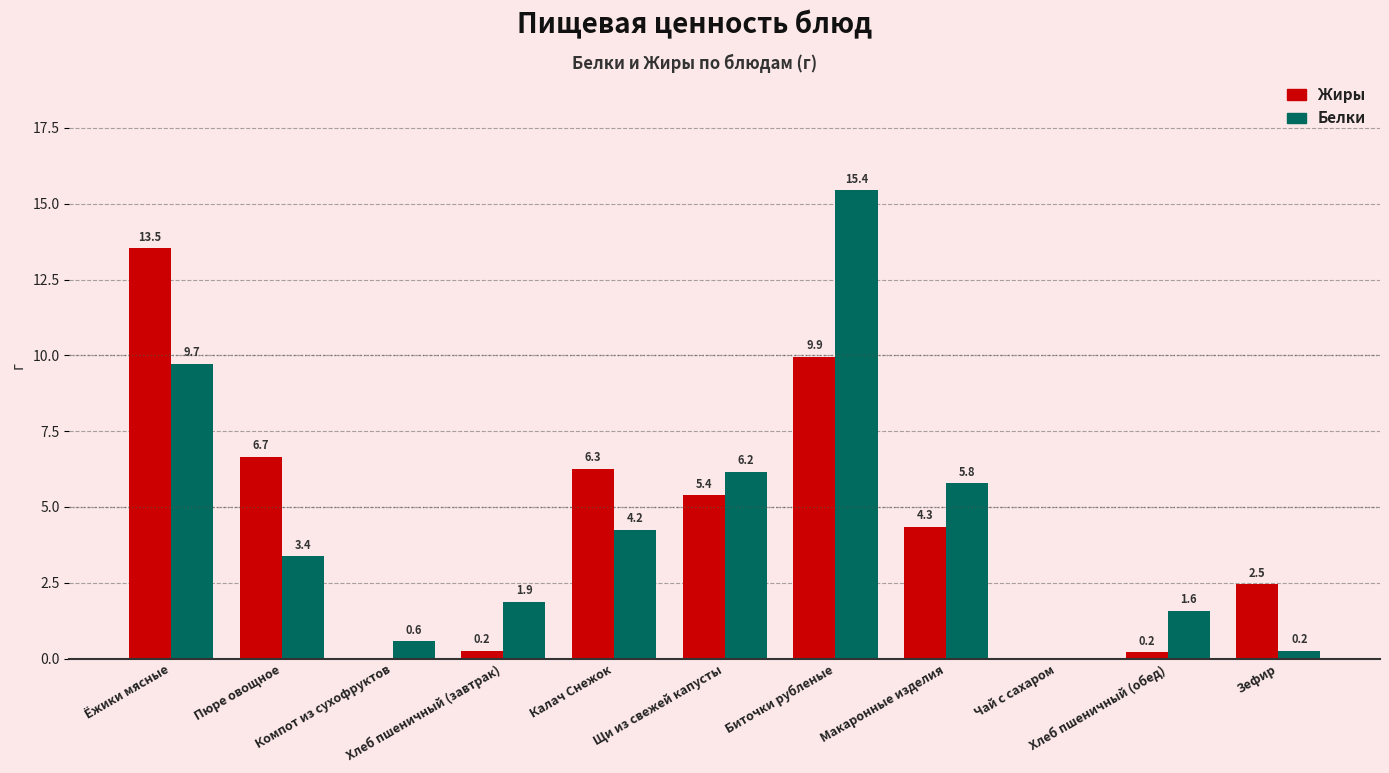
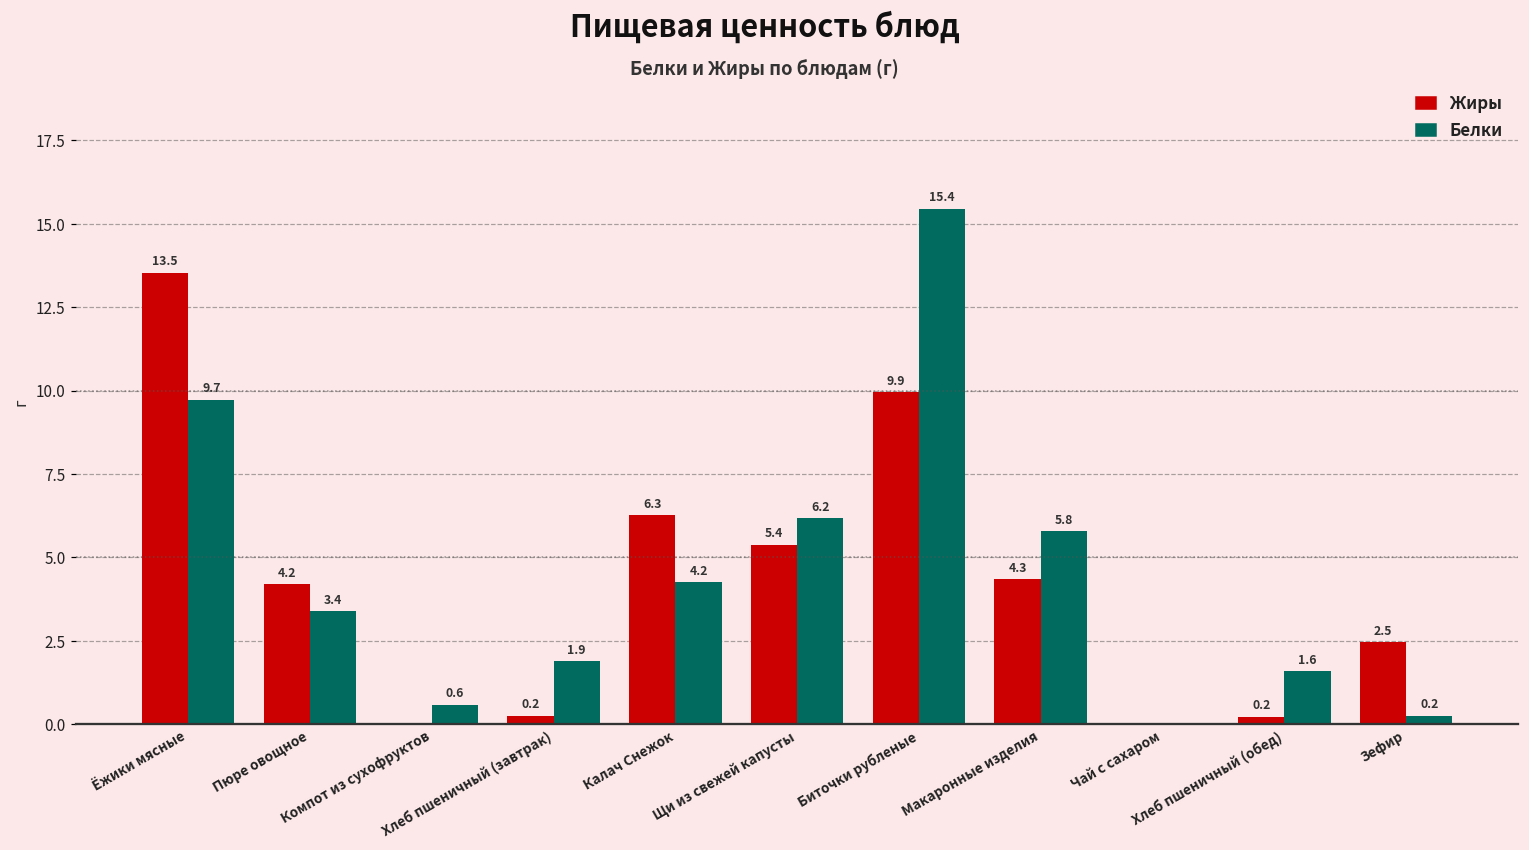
  {
    "Жиры": {
      "Ёжики мясные": 13.5,
-     "Пюре овощное": 6.7,
+     "Пюре овощное": 4.2,
      "Хлеб пшеничный (завтрак)": 0.2,
      "Калач Снежок": 6.3,
      "Щи из свежей капусты": 5.4,
      "Биточки рубленые": 9.9,
      "Макаронные изделия": 4.3,
      "Хлеб пшеничный (обед)": 0.2,
      "Зефир": 2.5
    },
    "Белки": {
      "Ёжики мясные": 9.7,
      "Пюре овощное": 3.4,
      "Компот из сухофруктов": 0.6,
      "Хлеб пшеничный (завтрак)": 1.9,
      "Калач Снежок": 4.2,
      "Щи из свежей капусты": 6.2,
      "Биточки рубленые": 15.4,
      "Макаронные изделия": 5.8,
      "Хлеб пшеничный (обед)": 1.6,
      "Зефир": 0.2
    }
  }
